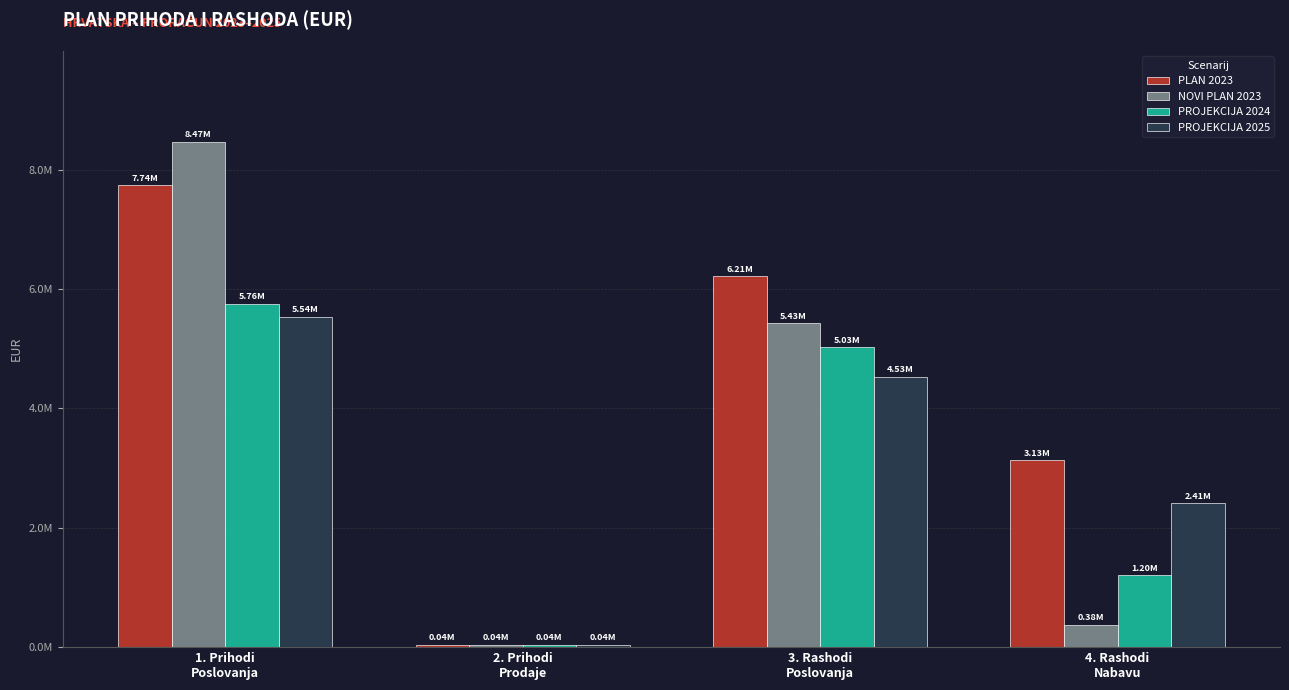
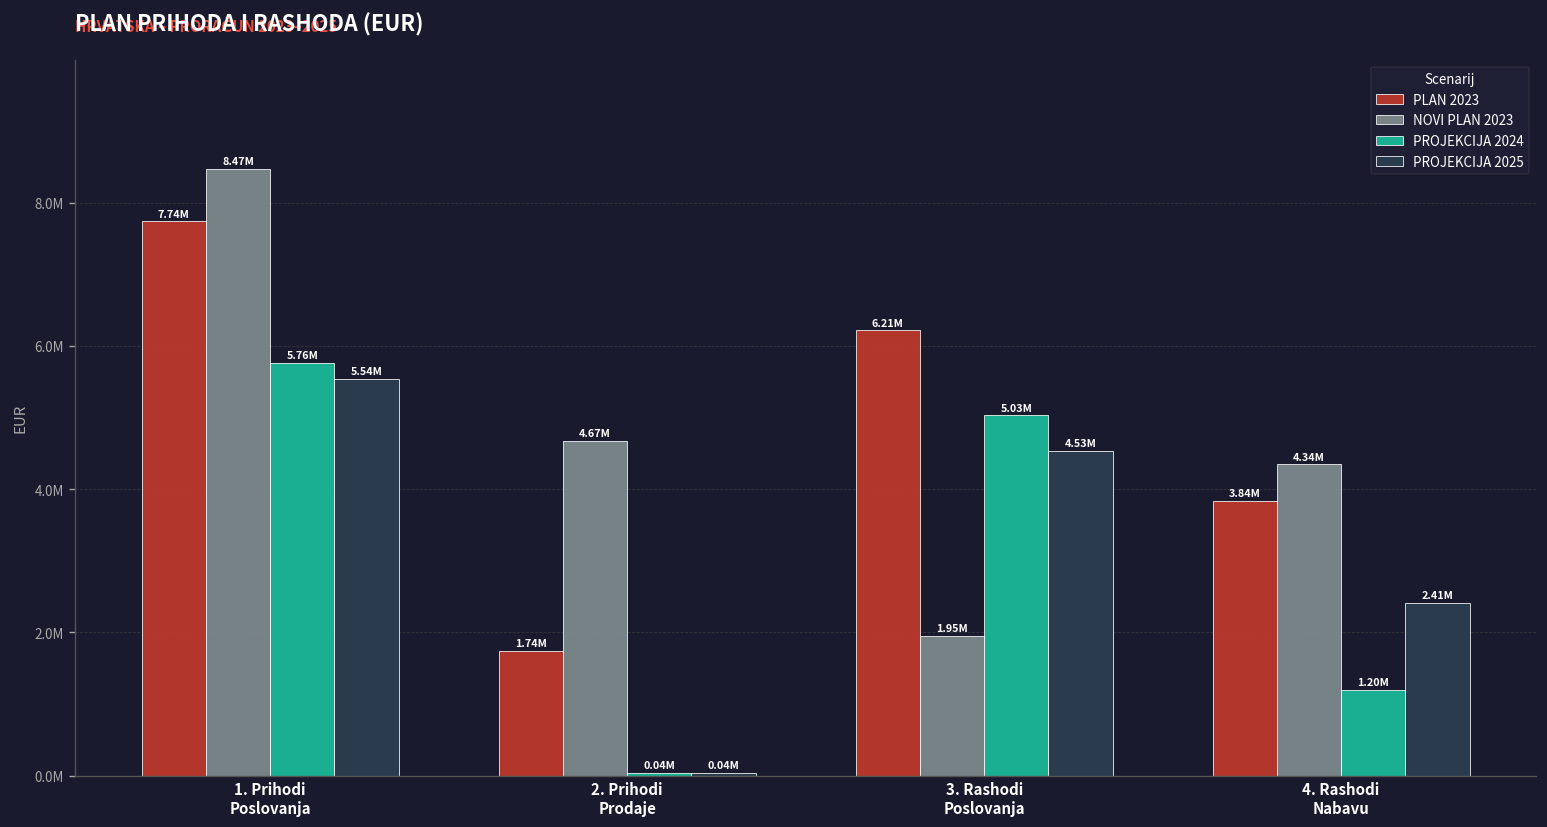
  {
    "PLAN 2023": {
      "1. Prihodi Poslovanja": "7.74M",
-     "2. Prihodi Prodaje": "0.04M",
+     "2. Prihodi Prodaje": "1.74M",
      "3. Rashodi Poslovanja": "6.21M",
-     "4. Rashodi Nabavu": "3.13M"
+     "4. Rashodi Nabavu": "3.84M"
    },
    "NOVI PLAN 2023": {
      "1. Prihodi Poslovanja": "8.47M",
-     "2. Prihodi Prodaje": "0.04M",
-     "3. Rashodi Poslovanja": "5.43M",
-     "4. Rashodi Nabavu": "0.38M"
+     "2. Prihodi Prodaje": "4.67M",
+     "3. Rashodi Poslovanja": "1.95M",
+     "4. Rashodi Nabavu": "4.34M"
    },
    "PROJEKCIJA 2024": {
      "1. Prihodi Poslovanja": "5.76M",
      "2. Prihodi Prodaje": "0.04M",
      "3. Rashodi Poslovanja": "5.03M",
      "4. Rashodi Nabavu": "1.20M"
    },
    "PROJEKCIJA 2025": {
      "1. Prihodi Poslovanja": "5.54M",
      "2. Prihodi Prodaje": "0.04M",
      "3. Rashodi Poslovanja": "4.53M",
      "4. Rashodi Nabavu": "2.41M"
    }
  }
